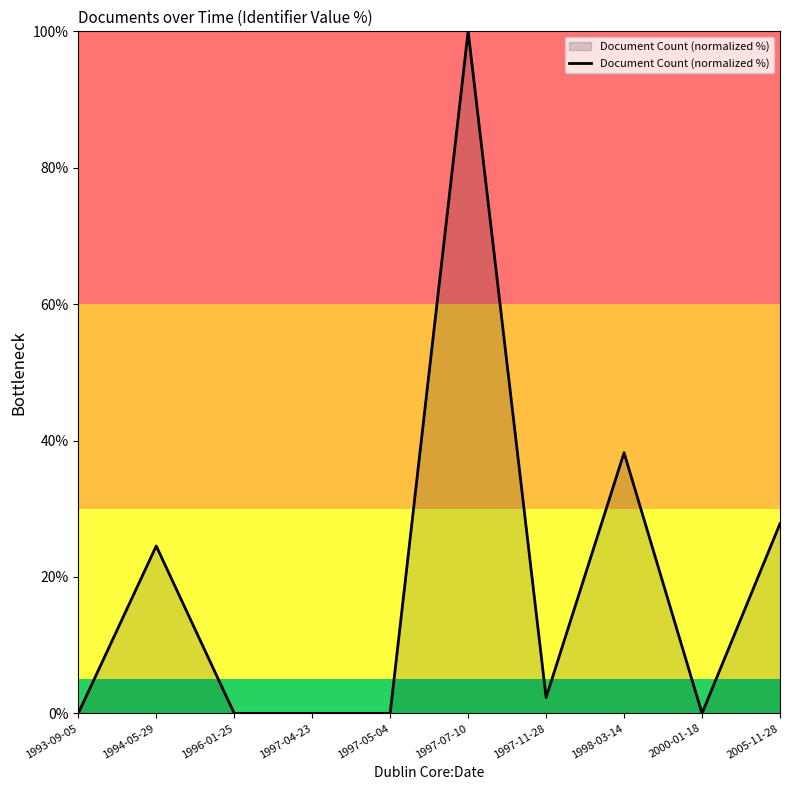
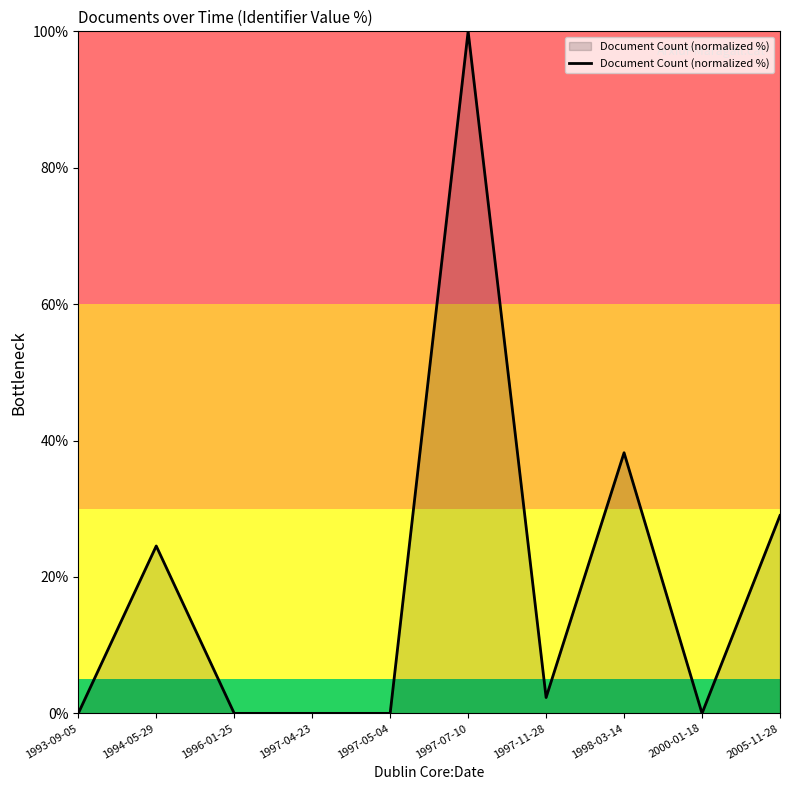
  {
    "1993-09-05": "0%",
    "1994-05-29": "25%",
    "1996-01-25": "0%",
    "1997-04-23": "0%",
    "1997-05-04": "0%",
    "1997-07-10": "100%",
    "1997-11-28": "2%",
    "1998-03-14": "38%",
    "2000-01-18": "0%",
-   "2005-11-28": "28%"
+   "2005-11-28": "29%"
  }
